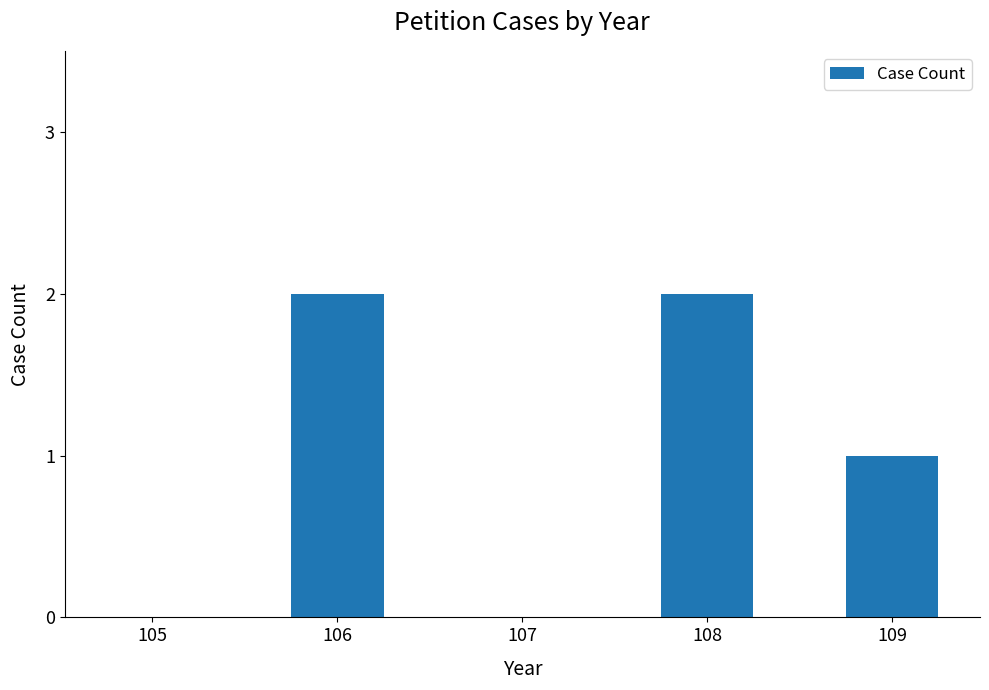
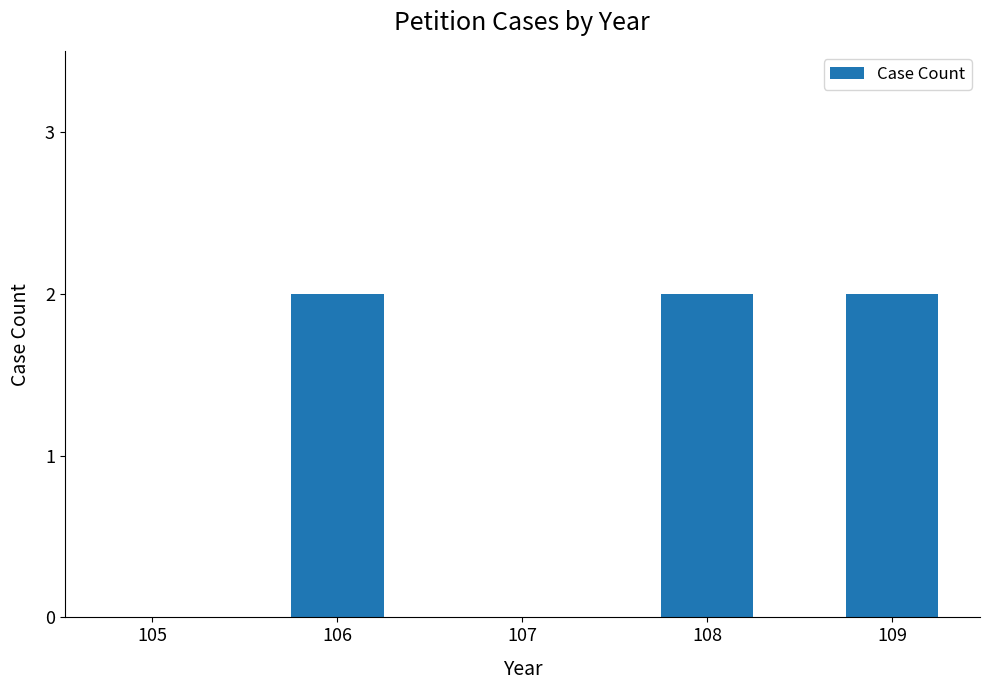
  {
    "105": 0,
    "106": 2,
    "107": 0,
    "108": 2,
-   "109": 1
+   "109": 2
  }
